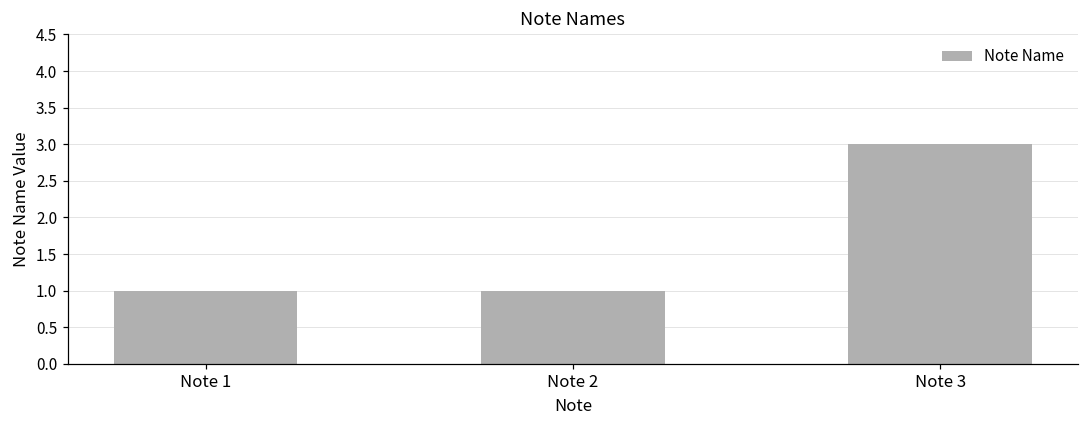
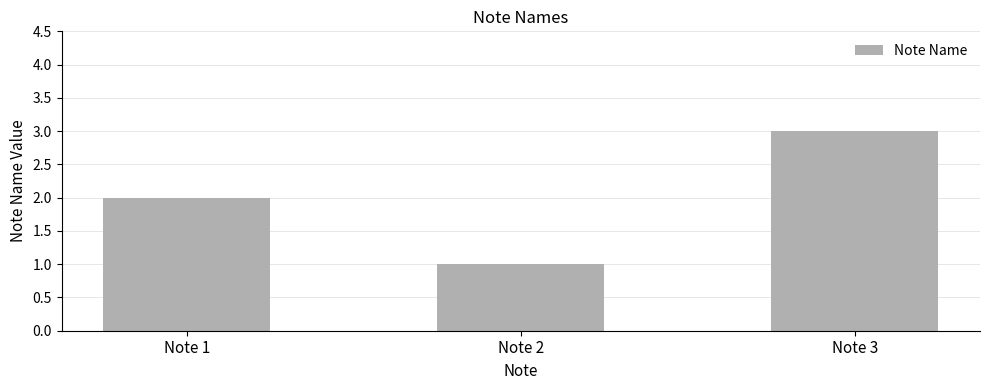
  {
-   "Note 1": 1,
+   "Note 1": 2,
    "Note 2": 1,
    "Note 3": 3
  }
